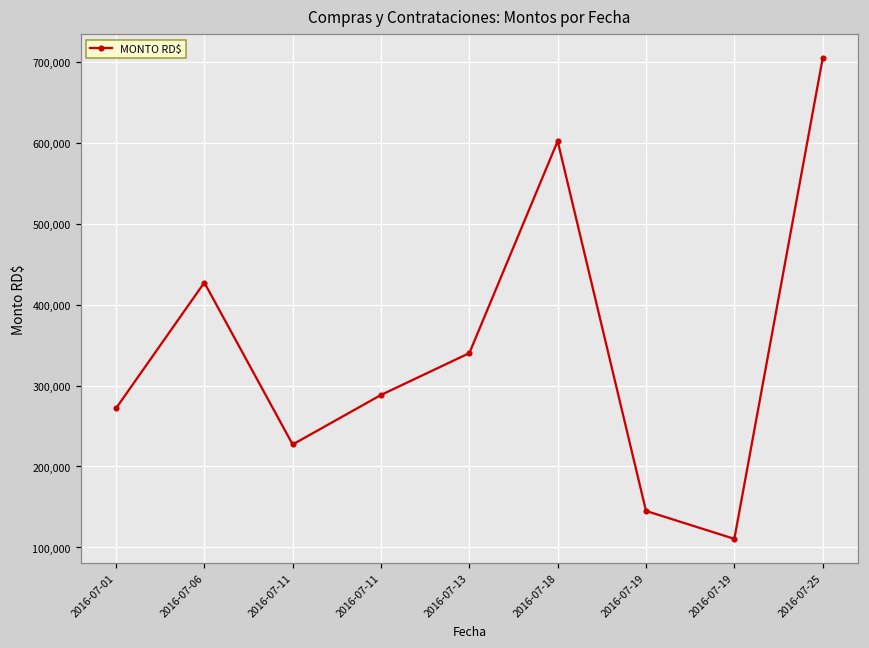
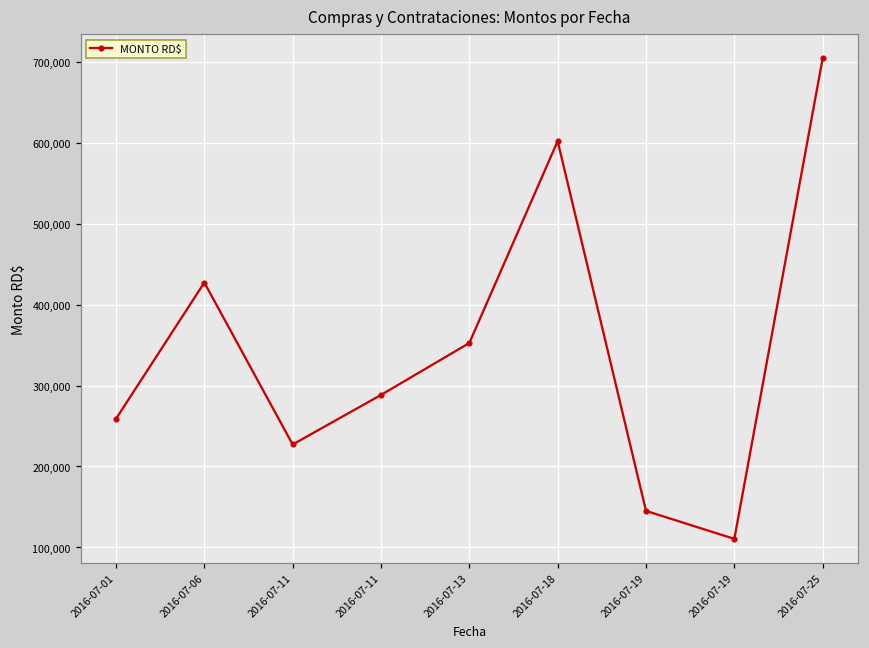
  {
-   "2016-07-01": "270,000",
+   "2016-07-01": "260,000",
    "2016-07-06": "430,000",
-   "2016-07-13": "340,000",
+   "2016-07-13": "350,000",
    "2016-07-18": "600,000",
    "2016-07-25": "700,000"
  }
